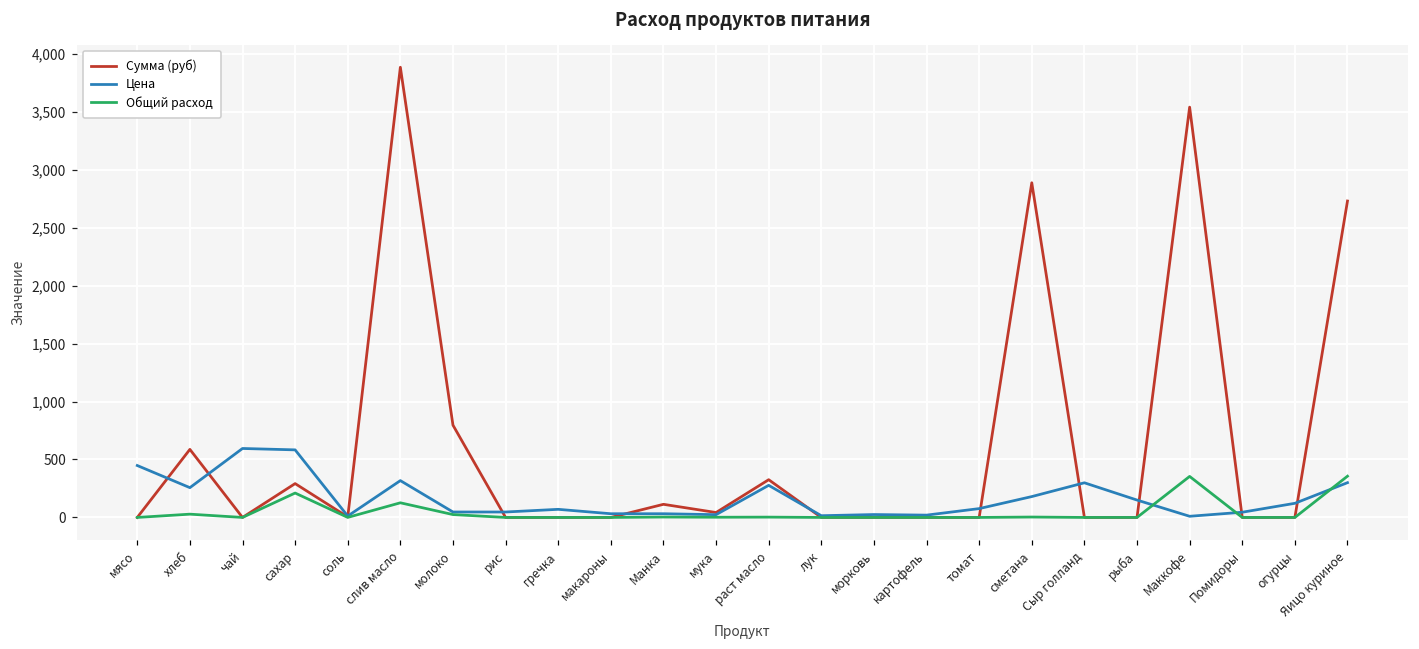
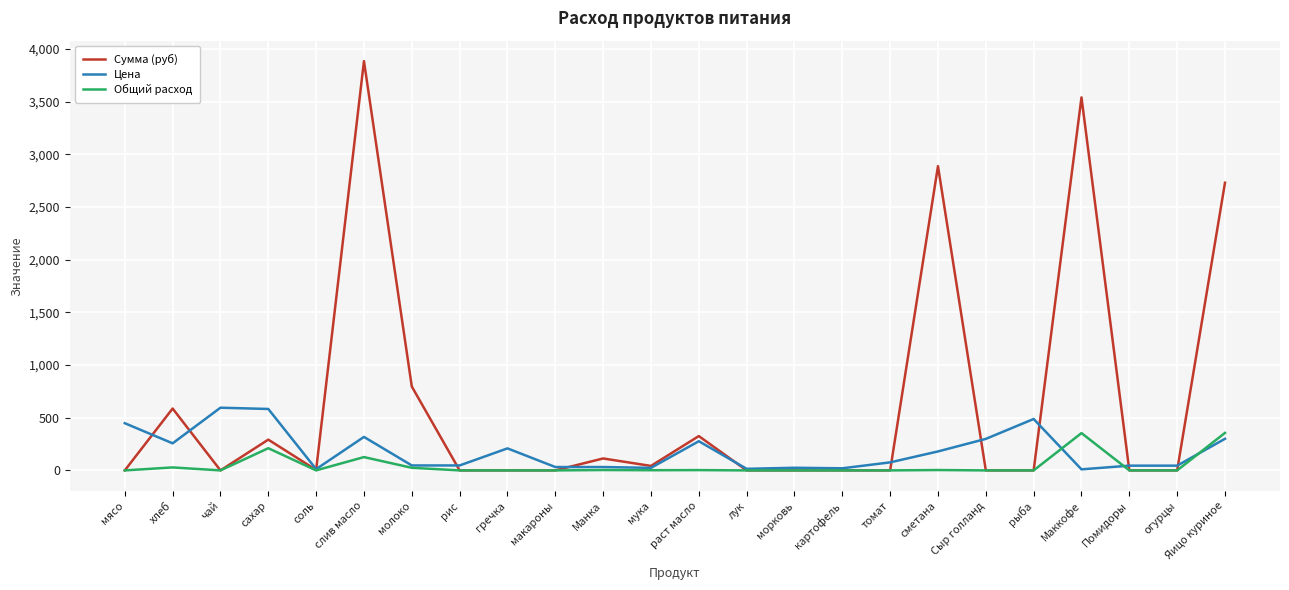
  {
    "Сумма (руб)": {
      "хлеб": "590",
      "сахар": "290",
      "слив масло": "3,880",
      "молоко": "800",
      "Манка": "110",
      "раст масло": "330",
      "сметана": "2,890",
      "Маккофе": "3,540",
      "Яицо куриное": "2,730"
    },
    "Цена": {
      "мясо": "450",
      "хлеб": "260",
      "чай": "600",
      "сахар": "580",
      "слив масло": "320",
      "рис": "50",
-     "гречка": "70",
+     "гречка": "210",
      "макароны": "30",
      "Манка": "30",
      "раст масло": "280",
      "морковь": "30",
      "томат": "80",
      "сметана": "180",
      "Сыр голланд": "300",
-     "рыба": "150",
+     "рыба": "490",
      "Маккофе": "10",
      "Помидоры": "50",
-     "огурцы": "120",
+     "огурцы": "50",
      "Яицо куриное": "300"
    },
    "Общий расход": {
      "хлеб": "30",
      "сахар": "210",
      "слив масло": "130",
      "Манка": "0",
      "раст масло": "0",
      "сметана": "0",
      "Маккофе": "350",
      "Яицо куриное": "360"
    }
  }
